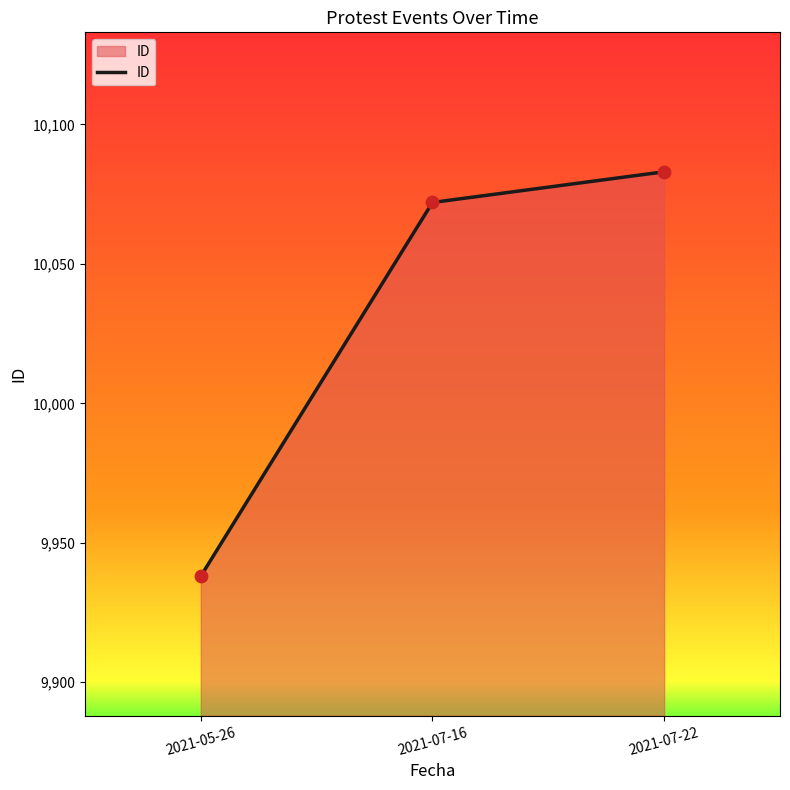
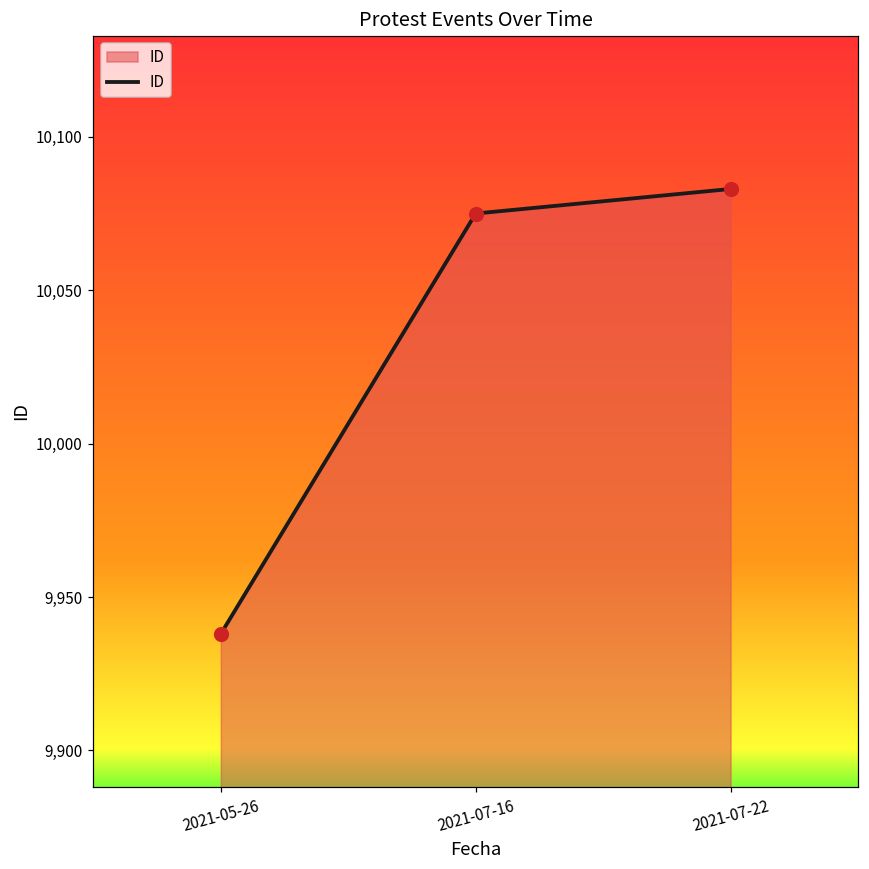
  {
    "2021-05-26": "9,938",
-   "2021-07-16": "10,072",
+   "2021-07-16": "10,075",
    "2021-07-22": "10,083"
  }
